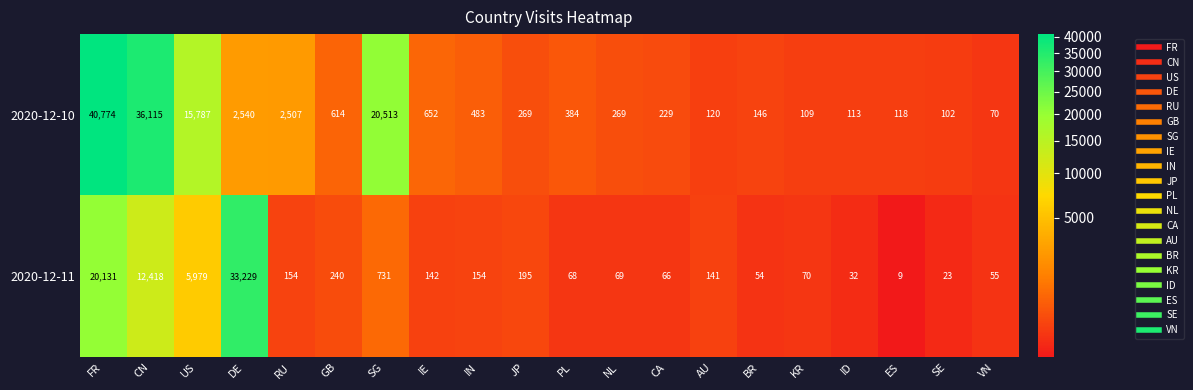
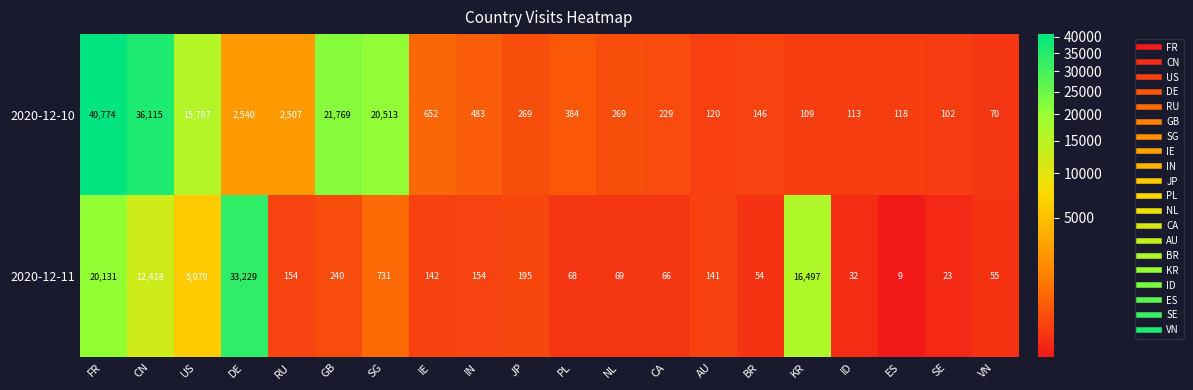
  {
    "2020-12-10": {
      "FR": "40,774",
      "CN": "36,115",
      "US": "15,787",
      "DE": "2,540",
      "RU": "2,507",
-     "GB": "614",
+     "GB": "21,769",
      "SG": "20,513",
      "IE": "652",
      "IN": "483",
      "JP": "269",
      "PL": "384",
      "NL": "269",
      "CA": "229",
      "AU": "120",
      "BR": "146",
      "KR": "109",
      "ID": "113",
      "ES": "118",
      "SE": "102",
      "VN": "70"
    },
    "2020-12-11": {
      "FR": "20,131",
      "CN": "12,418",
      "US": "5,979",
      "DE": "33,229",
      "RU": "154",
      "GB": "240",
      "SG": "731",
      "IE": "142",
      "IN": "154",
      "JP": "195",
      "PL": "68",
      "NL": "69",
      "CA": "66",
      "AU": "141",
      "BR": "54",
-     "KR": "70",
+     "KR": "16,497",
      "ID": "32",
      "ES": "9",
      "SE": "23",
      "VN": "55"
    }
  }
